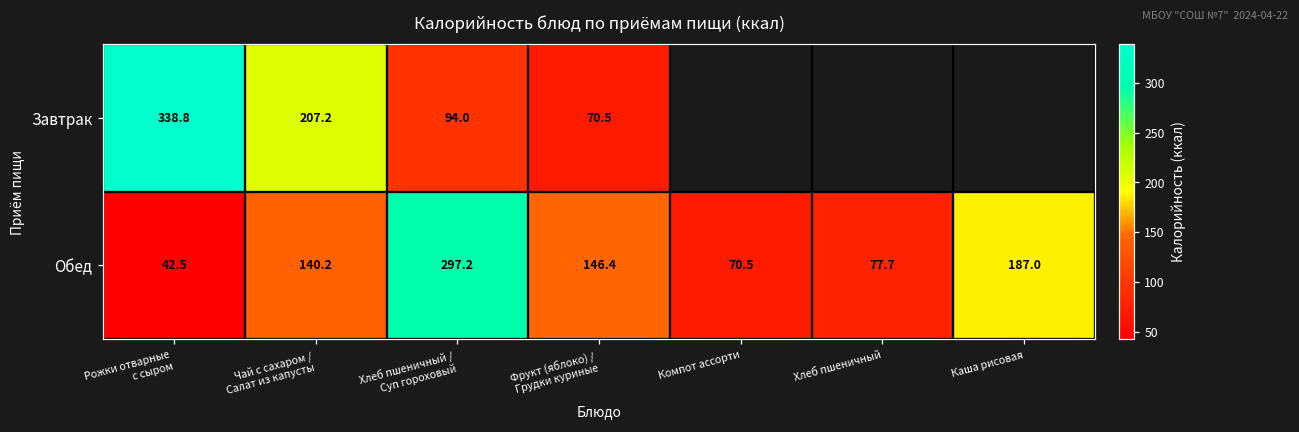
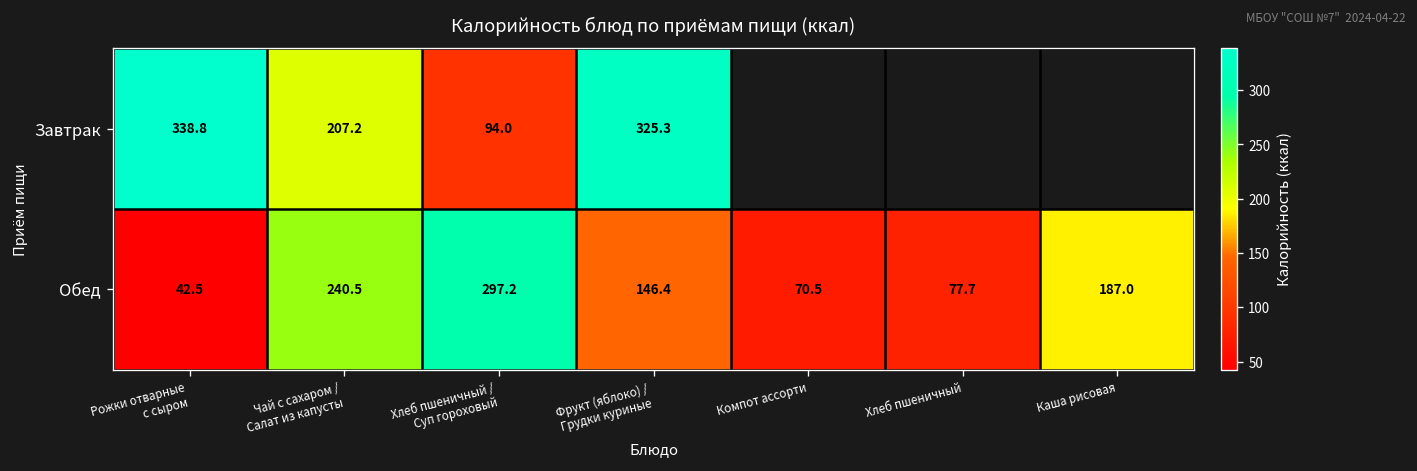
  {
    "Завтрак": {
      "Рожки отварные с сыром": 338.8,
      "Чай с сахаром / Салат из капусты": 207.2,
      "Хлеб пшеничный / Суп гороховый": 94.0,
-     "Фрукт (яблоко) / Грудки куриные": 70.5
+     "Фрукт (яблоко) / Грудки куриные": 325.3
    },
    "Обед": {
      "Рожки отварные с сыром": 42.5,
-     "Чай с сахаром / Салат из капусты": 140.2,
+     "Чай с сахаром / Салат из капусты": 240.5,
      "Хлеб пшеничный / Суп гороховый": 297.2,
      "Фрукт (яблоко) / Грудки куриные": 146.4,
      "Компот ассорти": 70.5,
      "Хлеб пшеничный": 77.7,
      "Каша рисовая": 187.0
    }
  }
